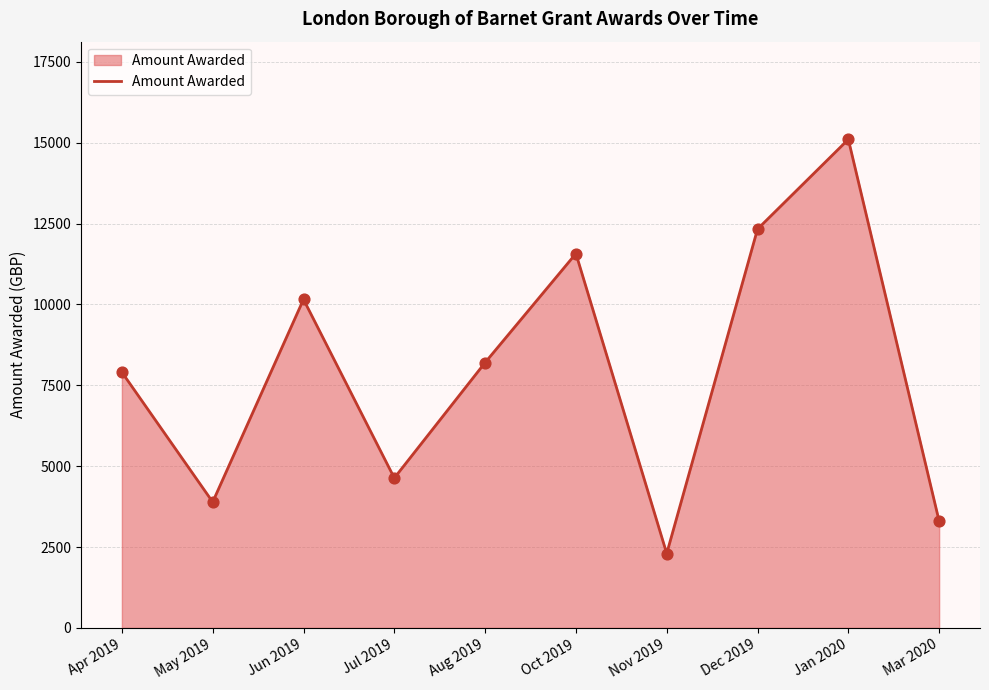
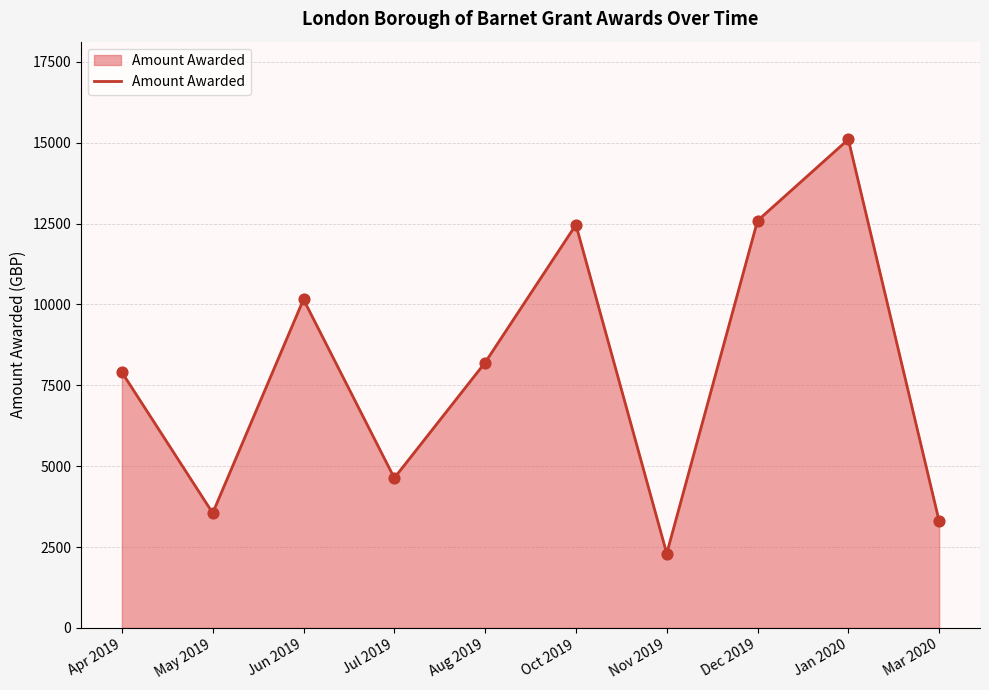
  {
    "Apr 2019": 7900,
-   "May 2019": 3900,
+   "May 2019": 3600,
    "Jun 2019": 10200,
    "Jul 2019": 4600,
    "Aug 2019": 8200,
-   "Oct 2019": 11600,
+   "Oct 2019": 12500,
    "Nov 2019": 2300,
-   "Dec 2019": 12300,
+   "Dec 2019": 12600,
    "Jan 2020": 15100,
    "Mar 2020": 3300
  }
